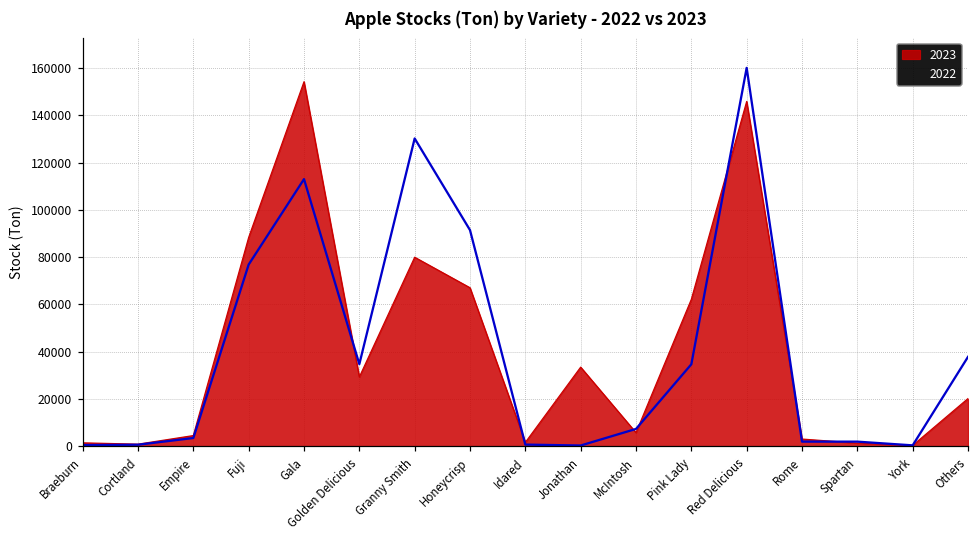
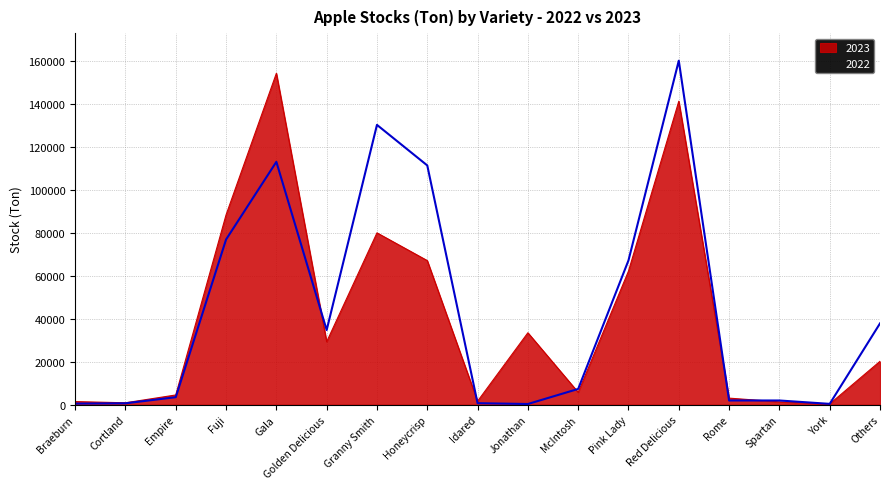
  {
    "2023": {
      "Fuji": 88000,
      "Gala": 154000,
      "Golden Delicious": 29000,
      "Granny Smith": 80000,
      "Honeycrisp": 67000,
      "Jonathan": 33000,
      "McIntosh": 6000,
      "Pink Lady": 62000,
-     "Red Delicious": 146000,
+     "Red Delicious": 141000,
      "Others": 20000
    },
    "2022": {
      "Fuji": 77000,
      "Gala": 113000,
      "Golden Delicious": 35000,
      "Granny Smith": 130000,
-     "Honeycrisp": 91000,
+     "Honeycrisp": 111000,
      "Jonathan": 0,
      "McIntosh": 7000,
-     "Pink Lady": 35000,
+     "Pink Lady": 67000,
      "Red Delicious": 160000,
      "Others": 38000
    }
  }
